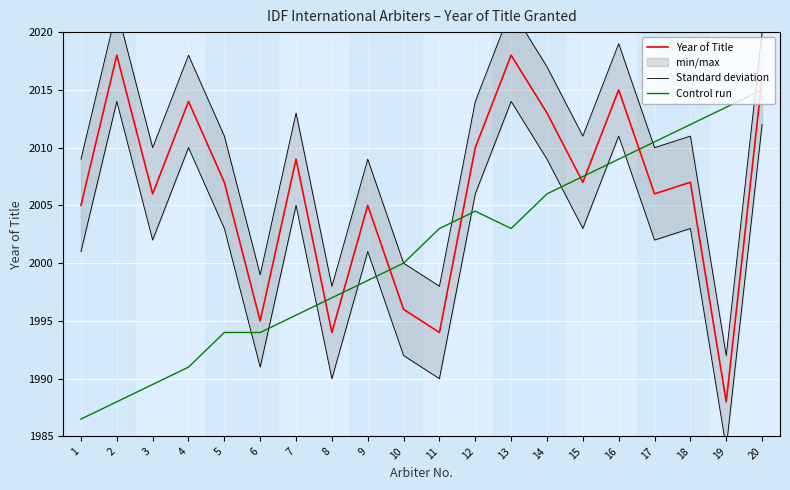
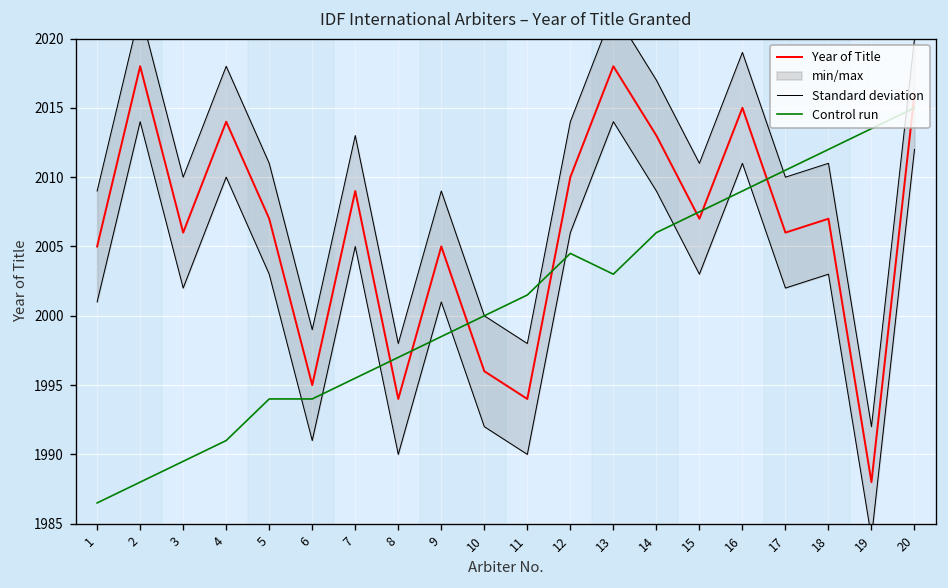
  {
    "Year of Title": {
      "1": 2005.0,
      "2": 2018.0,
      "3": 2006.0,
      "4": 2014.0,
      "5": 2007.0,
      "6": 1995.0,
      "7": 2009.0,
      "8": 1994.0,
      "9": 2005.0,
      "10": 1996.0,
      "11": 1994.0,
      "12": 2010.0,
      "13": 2018.0,
      "14": 2013.0,
      "15": 2007.0,
      "16": 2015.0,
      "17": 2006.0,
      "18": 2007.0,
      "19": 1988.0
    },
    "min/max": {
      "1": 2009.0,
      "3": 2010.0,
      "4": 2018.0,
      "5": 2011.0,
      "6": 1999.0,
      "7": 2013.0,
      "8": 1998.0,
      "9": 2009.0,
      "11": 1998.0,
      "12": 2014.0,
      "14": 2017.0,
      "15": 2011.0,
      "16": 2019.0,
      "17": 2010.0,
      "18": 2011.0,
      "19": 1992.0,
      "20": 2020.0
    },
    "Control run": {
      "1": 1986.5,
      "2": 1988.0,
      "3": 1989.5,
      "4": 1991.0,
      "5": 1994.0,
      "6": 1994.0,
      "7": 1995.5,
      "8": 1997.0,
      "9": 1998.5,
-     "11": 2003.0,
+     "11": 2001.5,
      "12": 2004.5,
      "13": 2003.0,
      "14": 2006.0,
      "15": 2007.5,
      "16": 2009.0,
      "17": 2010.5,
      "18": 2012.0,
      "19": 2013.5
    }
  }
